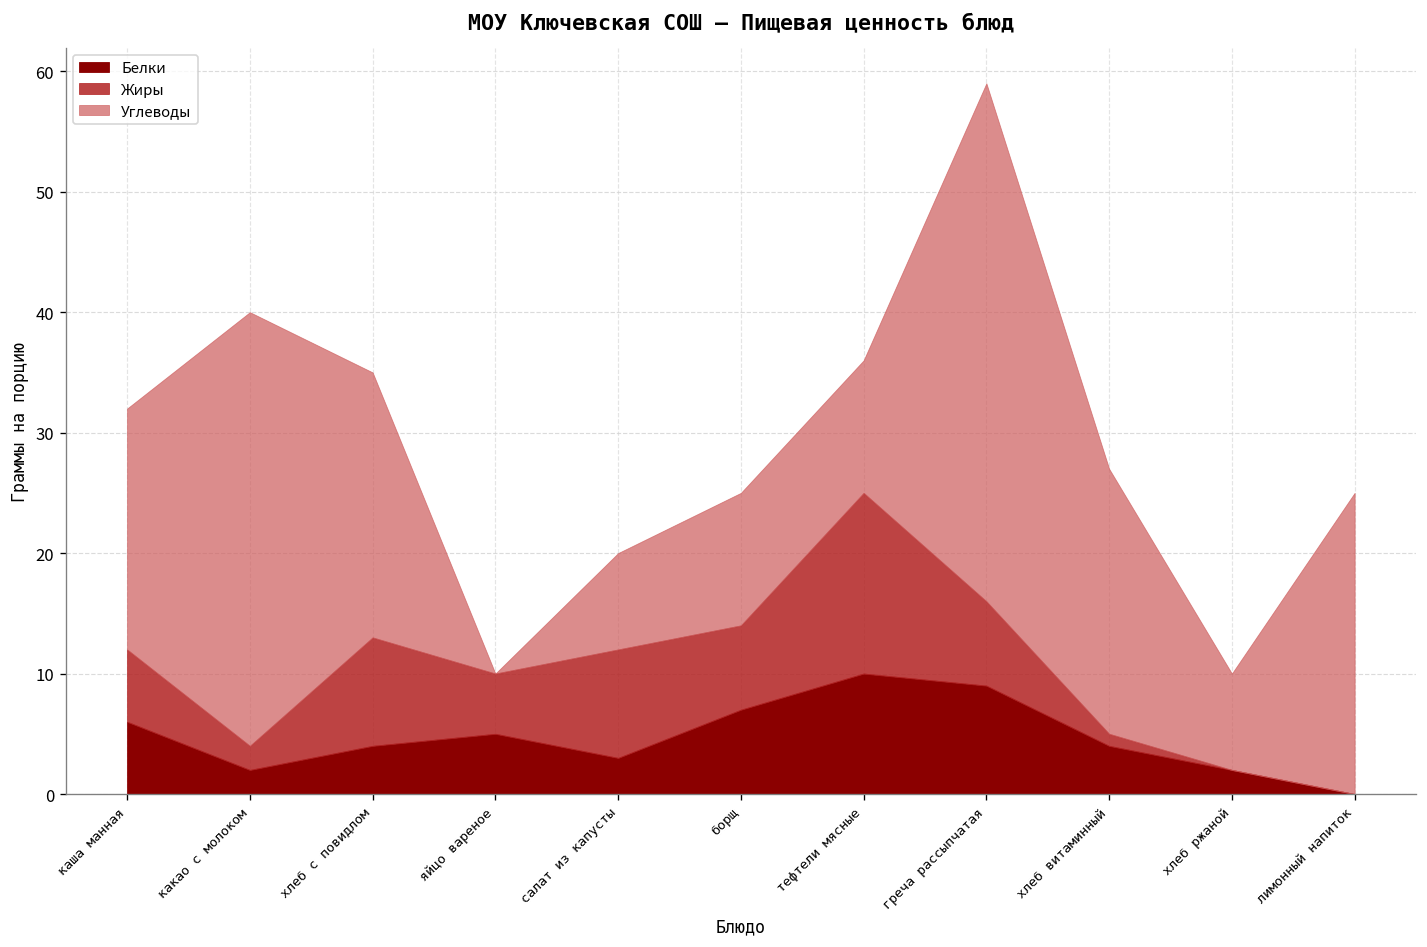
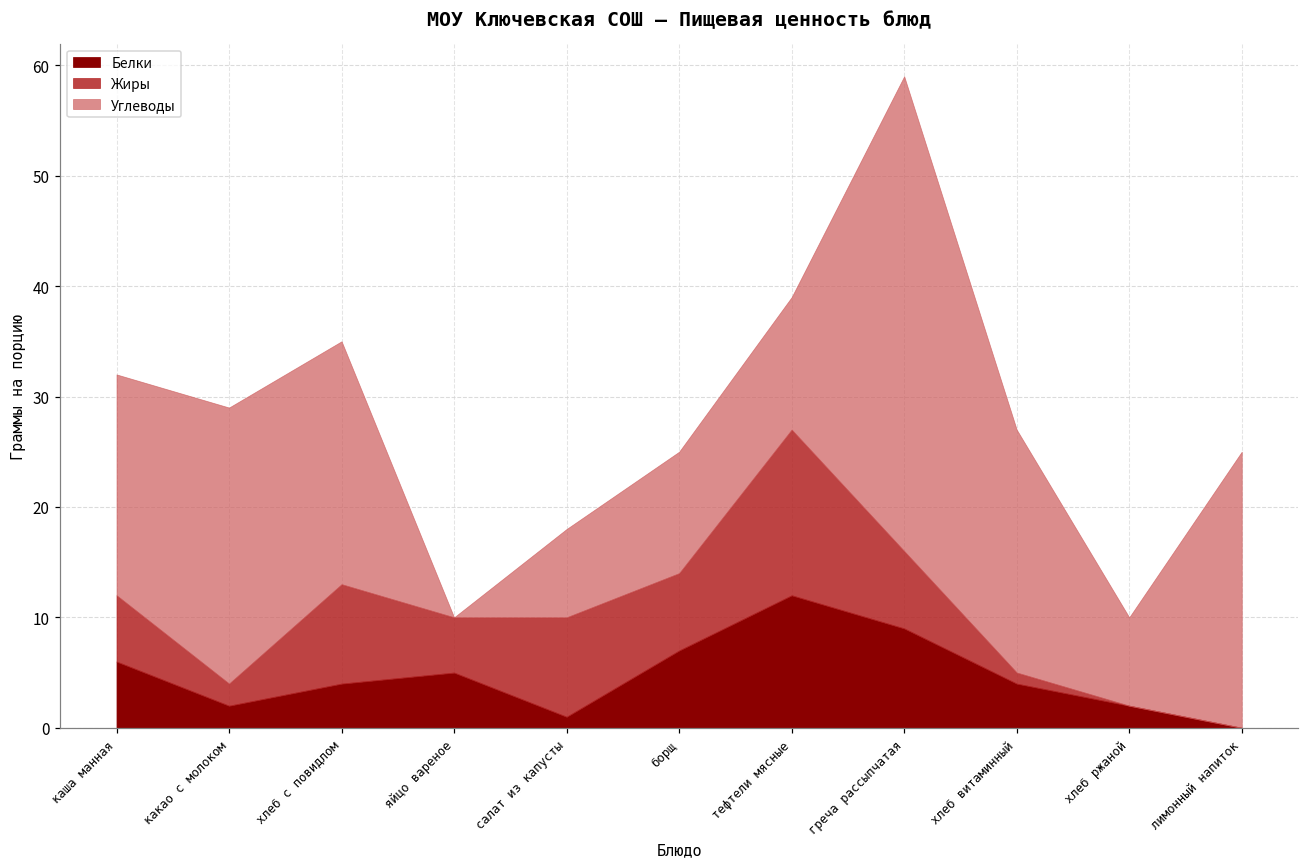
  {
    "Белки": {
      "каша манная": 6,
      "какао с молоком": 2,
      "хлеб с повидлом": 4,
      "яйцо вареное": 5,
-     "салат из капусты": 3,
+     "салат из капусты": 1,
      "борщ": 7,
-     "тефтели мясные": 10,
+     "тефтели мясные": 12,
      "греча рассыпчатая": 9,
      "хлеб витаминный": 4
    },
    "Жиры": {
      "каша манная": 6,
      "какао с молоком": 2,
      "хлеб с повидлом": 9,
      "салат из капусты": 9,
      "борщ": 7,
      "тефтели мясные": 15,
      "греча рассыпчатая": 7,
      "хлеб витаминный": 1
    },
    "Углеводы": {
      "каша манная": 20,
-     "какао с молоком": 36,
+     "какао с молоком": 25,
      "хлеб с повидлом": 22,
      "салат из капусты": 8,
      "борщ": 11,
-     "тефтели мясные": 11,
+     "тефтели мясные": 12,
      "греча рассыпчатая": 43,
      "хлеб витаминный": 22,
      "хлеб ржаной": 8,
      "лимонный напиток": 25
    }
  }
